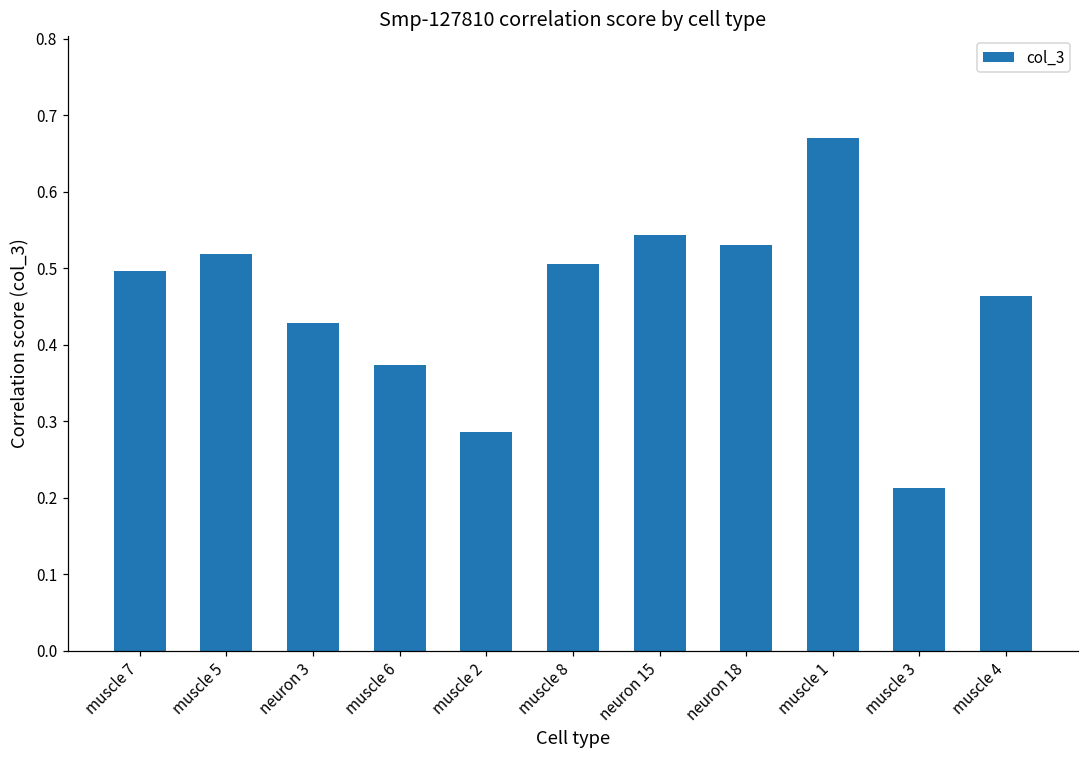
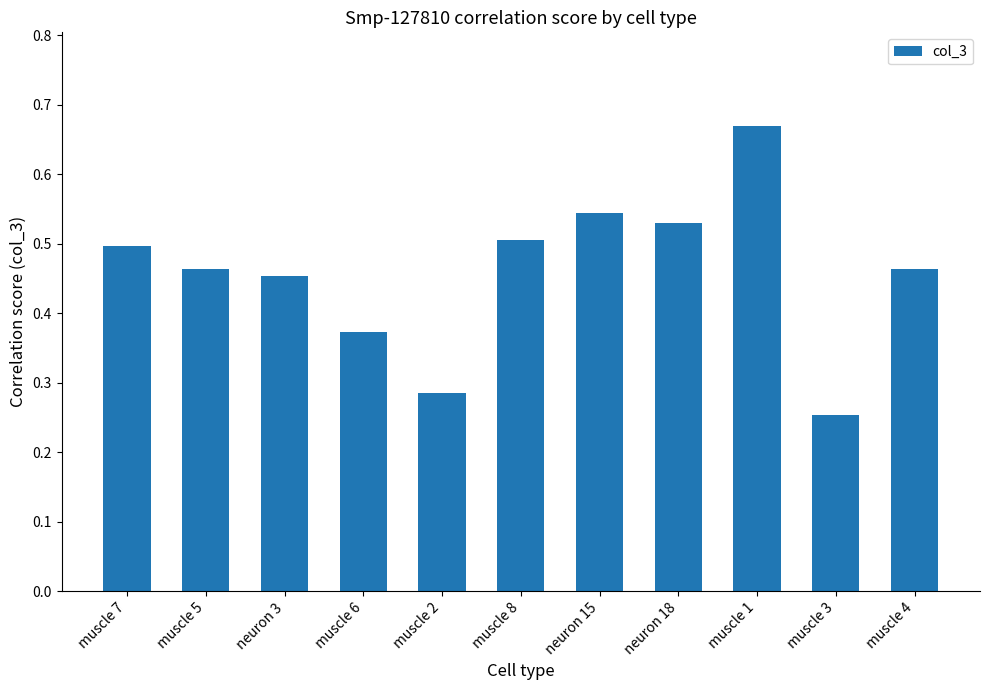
  {
    "muscle 7": 0.50,
-   "muscle 5": 0.52,
-   "neuron 3": 0.43,
+   "muscle 5": 0.46,
+   "neuron 3": 0.45,
    "muscle 6": 0.37,
    "muscle 2": 0.29,
    "muscle 8": 0.51,
    "neuron 15": 0.54,
    "neuron 18": 0.53,
    "muscle 1": 0.67,
-   "muscle 3": 0.21,
+   "muscle 3": 0.25,
    "muscle 4": 0.46
  }
